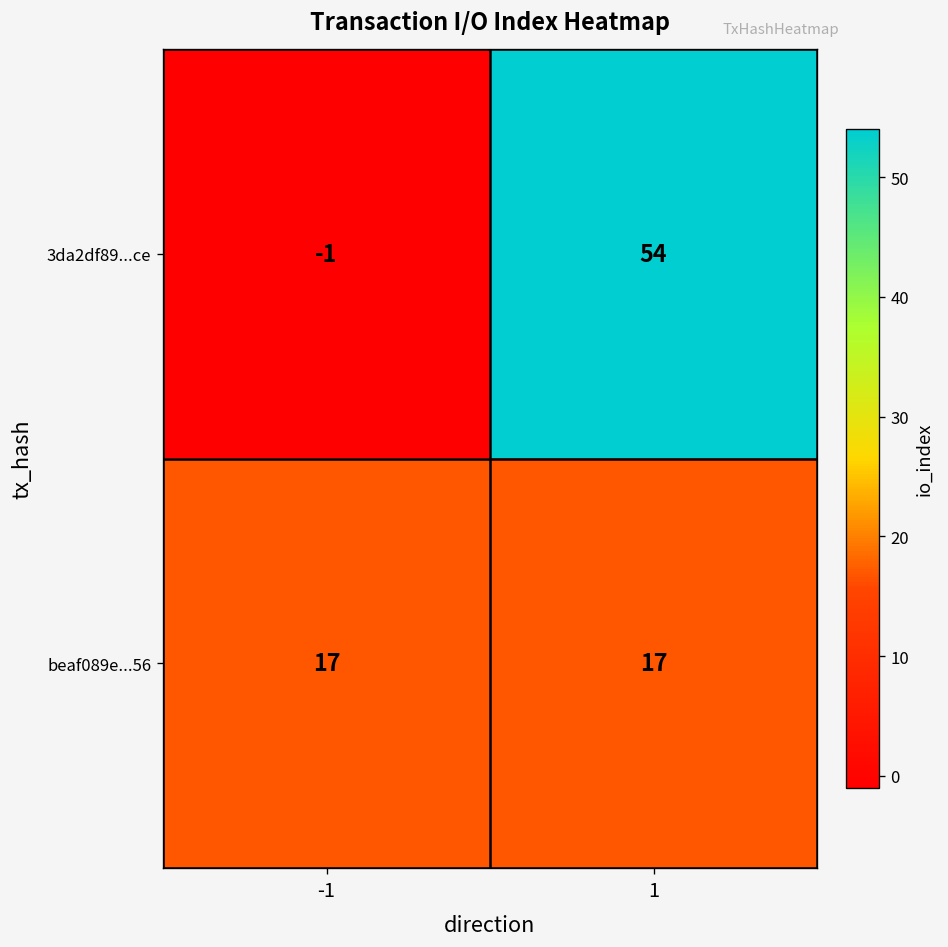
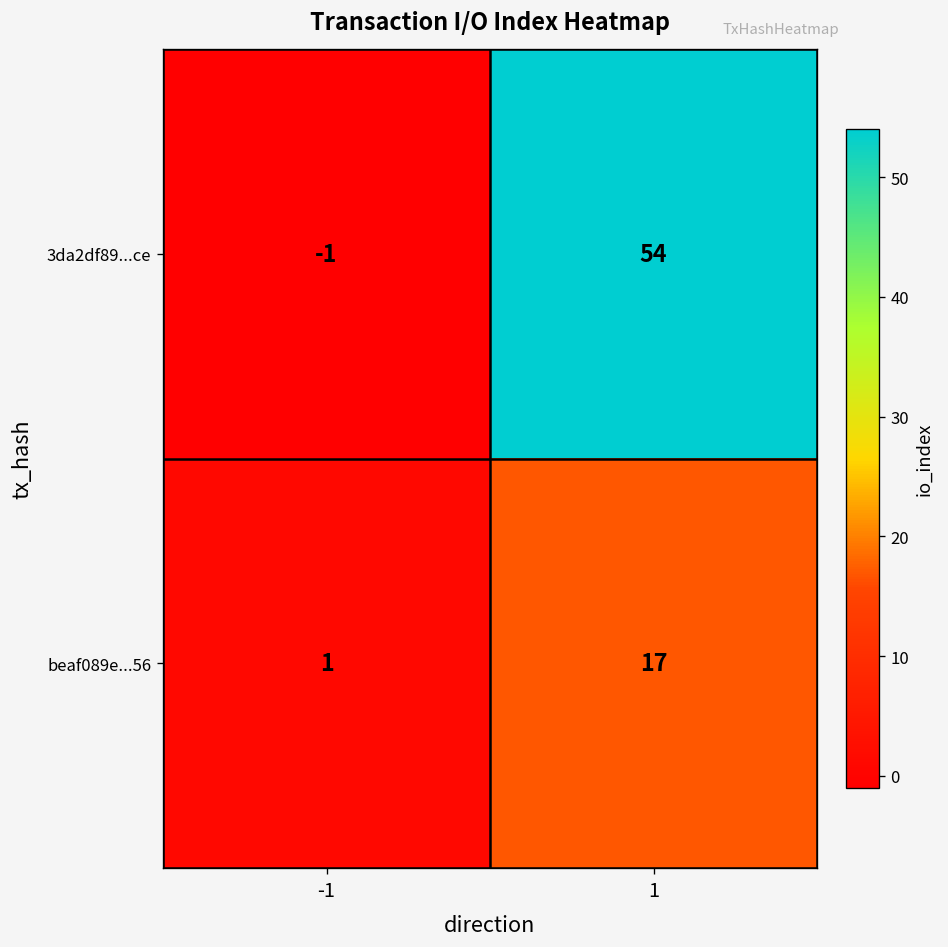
  {
    "3da2df89...ce": {
      "-1": -1,
      "1": 54
    },
    "beaf089e...56": {
-     "-1": 17,
+     "-1": 1,
      "1": 17
    }
  }
